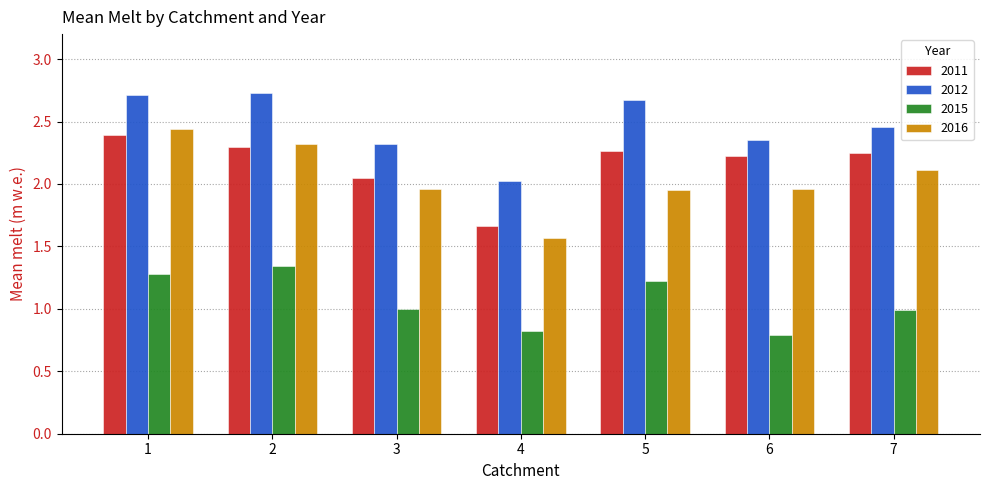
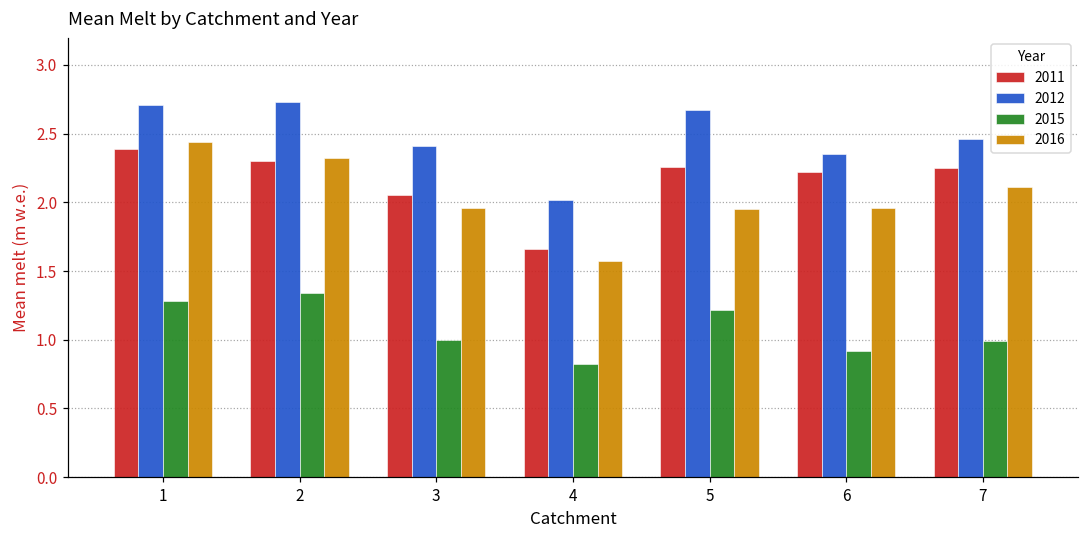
  {
    "2011": {
      "1": 2.39,
      "2": 2.30,
      "3": 2.05,
      "4": 1.66,
      "5": 2.26,
      "6": 2.22,
      "7": 2.25
    },
    "2012": {
      "1": 2.71,
      "2": 2.73,
-     "3": 2.32,
+     "3": 2.41,
      "4": 2.02,
      "5": 2.67,
      "6": 2.35,
      "7": 2.46
    },
    "2015": {
      "1": 1.28,
      "2": 1.34,
      "3": 1.00,
      "4": 0.82,
      "5": 1.22,
-     "6": 0.79,
+     "6": 0.92,
      "7": 0.99
    },
    "2016": {
      "1": 2.44,
      "2": 2.32,
      "3": 1.96,
      "4": 1.57,
      "5": 1.95,
      "6": 1.96,
      "7": 2.11
    }
  }
